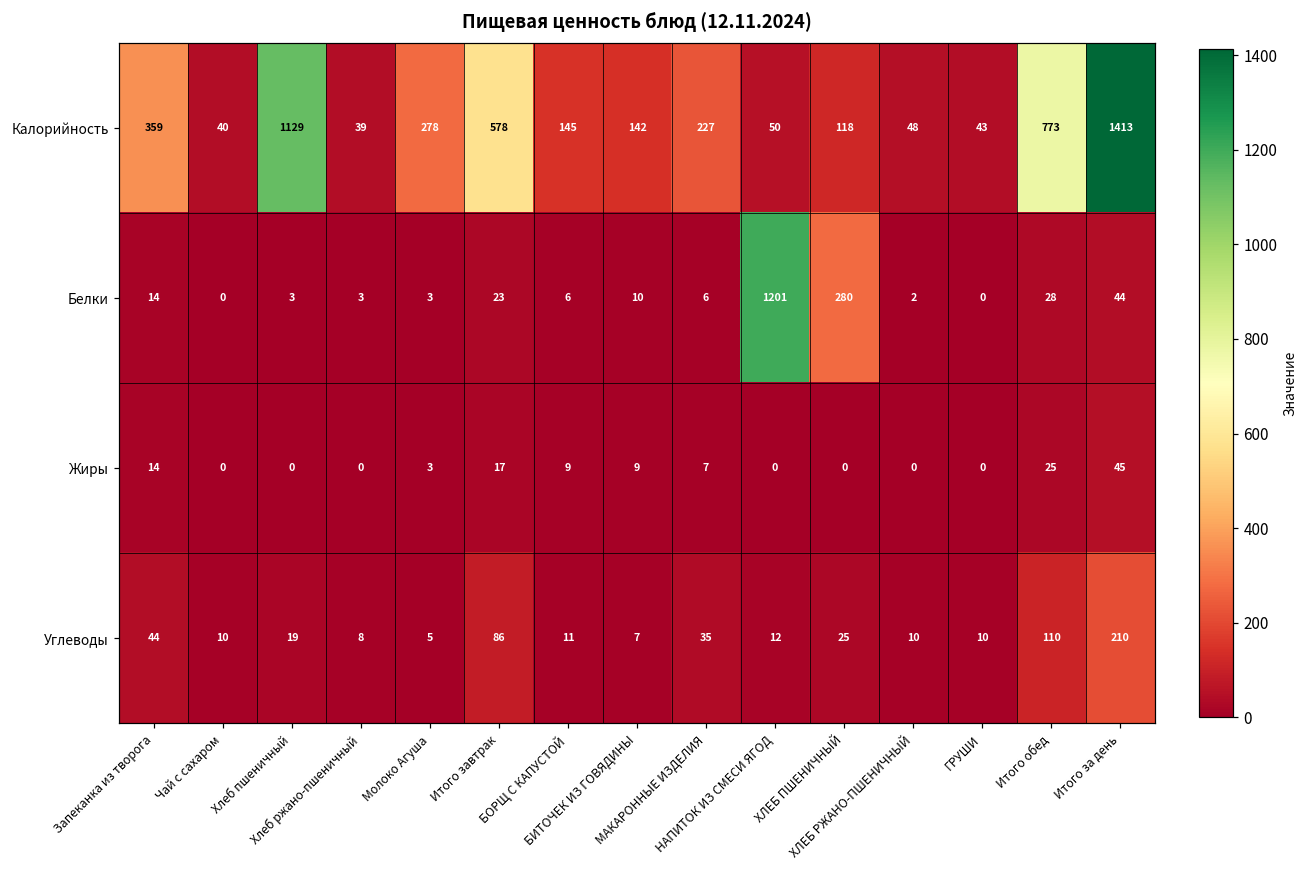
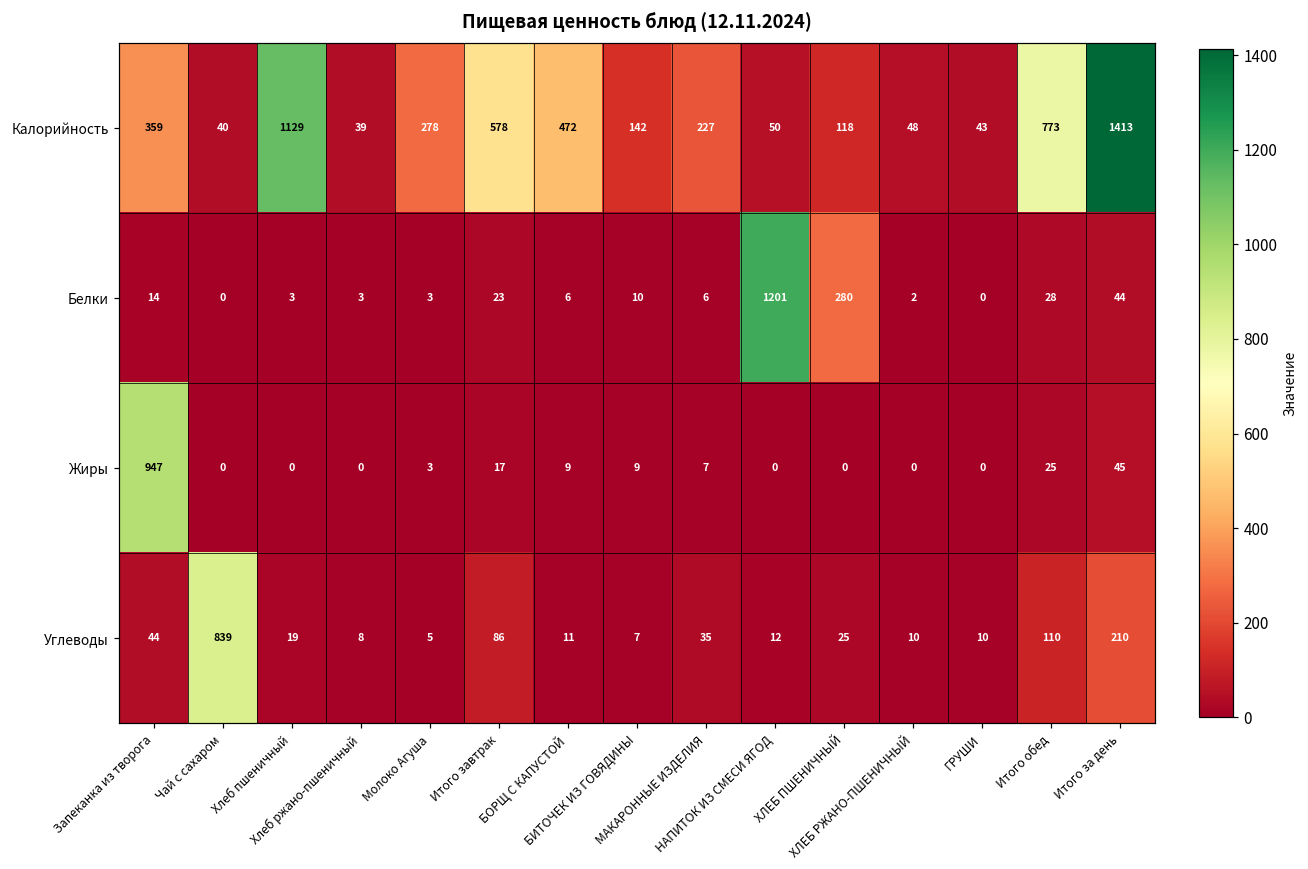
  {
    "Калорийность": {
      "Запеканка из творога": 359,
      "Чай с сахаром": 40,
      "Хлеб пшеничный": 1129,
      "Хлеб ржано-пшеничный": 39,
      "Молоко Агуша": 278,
      "Итого завтрак": 578,
-     "БОРЩ С КАПУСТОЙ": 145,
+     "БОРЩ С КАПУСТОЙ": 472,
      "БИТОЧЕК ИЗ ГОВЯДИНЫ": 142,
      "МАКАРОННЫЕ ИЗДЕЛИЯ": 227,
      "НАПИТОК ИЗ СМЕСИ ЯГОД": 50,
      "ХЛЕБ ПШЕНИЧНЫЙ": 118,
      "ХЛЕБ РЖАНО-ПШЕНИЧНЫЙ": 48,
      "ГРУШИ": 43,
      "Итого обед": 773,
      "Итого за день": 1413
    },
    "Белки": {
      "Запеканка из творога": 14,
      "Чай с сахаром": 0,
      "Хлеб пшеничный": 3,
      "Хлеб ржано-пшеничный": 3,
      "Молоко Агуша": 3,
      "Итого завтрак": 23,
      "БОРЩ С КАПУСТОЙ": 6,
      "БИТОЧЕК ИЗ ГОВЯДИНЫ": 10,
      "МАКАРОННЫЕ ИЗДЕЛИЯ": 6,
      "НАПИТОК ИЗ СМЕСИ ЯГОД": 1201,
      "ХЛЕБ ПШЕНИЧНЫЙ": 280,
      "ХЛЕБ РЖАНО-ПШЕНИЧНЫЙ": 2,
      "ГРУШИ": 0,
      "Итого обед": 28,
      "Итого за день": 44
    },
    "Жиры": {
-     "Запеканка из творога": 14,
+     "Запеканка из творога": 947,
      "Чай с сахаром": 0,
      "Хлеб пшеничный": 0,
      "Хлеб ржано-пшеничный": 0,
      "Молоко Агуша": 3,
      "Итого завтрак": 17,
      "БОРЩ С КАПУСТОЙ": 9,
      "БИТОЧЕК ИЗ ГОВЯДИНЫ": 9,
      "МАКАРОННЫЕ ИЗДЕЛИЯ": 7,
      "НАПИТОК ИЗ СМЕСИ ЯГОД": 0,
      "ХЛЕБ ПШЕНИЧНЫЙ": 0,
      "ХЛЕБ РЖАНО-ПШЕНИЧНЫЙ": 0,
      "ГРУШИ": 0,
      "Итого обед": 25,
      "Итого за день": 45
    },
    "Углеводы": {
      "Запеканка из творога": 44,
-     "Чай с сахаром": 10,
+     "Чай с сахаром": 839,
      "Хлеб пшеничный": 19,
      "Хлеб ржано-пшеничный": 8,
      "Молоко Агуша": 5,
      "Итого завтрак": 86,
      "БОРЩ С КАПУСТОЙ": 11,
      "БИТОЧЕК ИЗ ГОВЯДИНЫ": 7,
      "МАКАРОННЫЕ ИЗДЕЛИЯ": 35,
      "НАПИТОК ИЗ СМЕСИ ЯГОД": 12,
      "ХЛЕБ ПШЕНИЧНЫЙ": 25,
      "ХЛЕБ РЖАНО-ПШЕНИЧНЫЙ": 10,
      "ГРУШИ": 10,
      "Итого обед": 110,
      "Итого за день": 210
    }
  }
